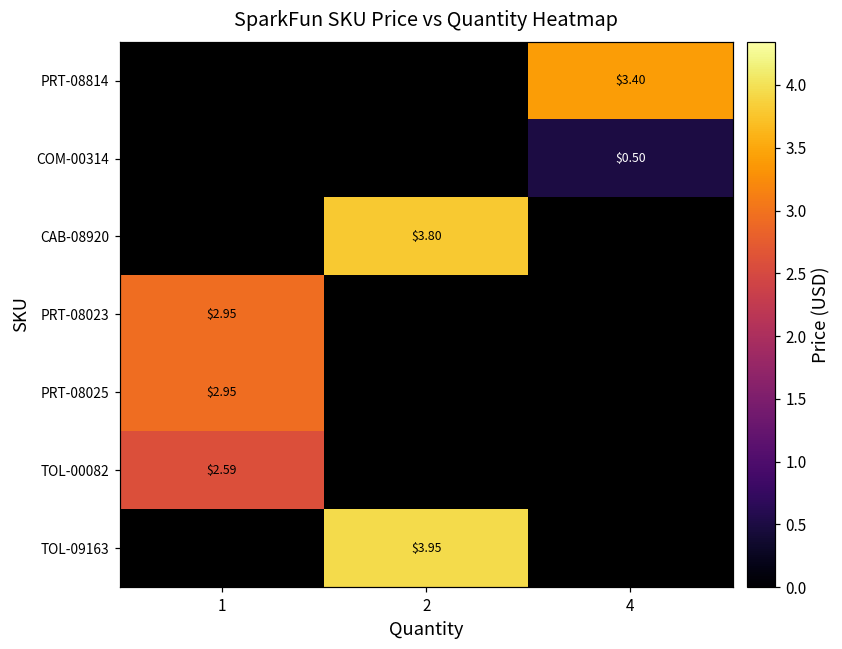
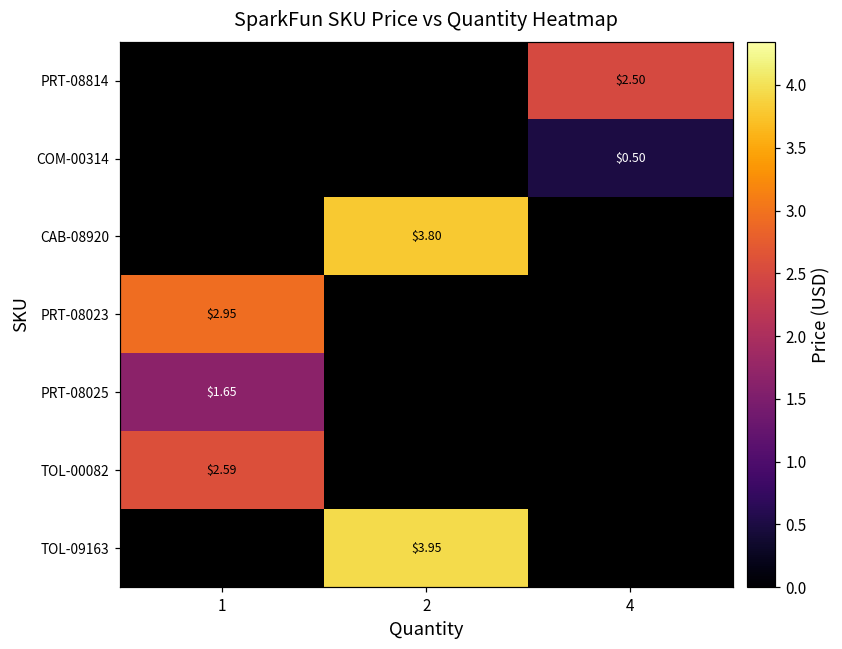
  {
    "PRT-08814": {
-     "4": "$3.40"
+     "4": "$2.50"
    },
    "COM-00314": {
      "4": "$0.50"
    },
    "CAB-08920": {
      "2": "$3.80"
    },
    "PRT-08023": {
      "1": "$2.95"
    },
    "PRT-08025": {
-     "1": "$2.95"
+     "1": "$1.65"
    },
    "TOL-00082": {
      "1": "$2.59"
    },
    "TOL-09163": {
      "2": "$3.95"
    }
  }
